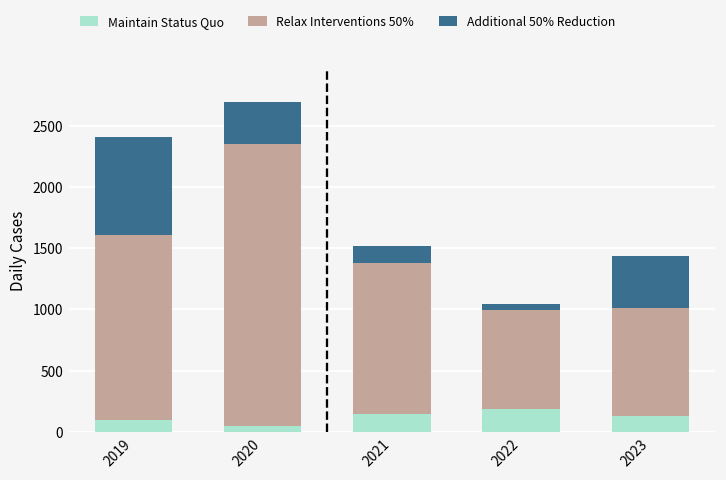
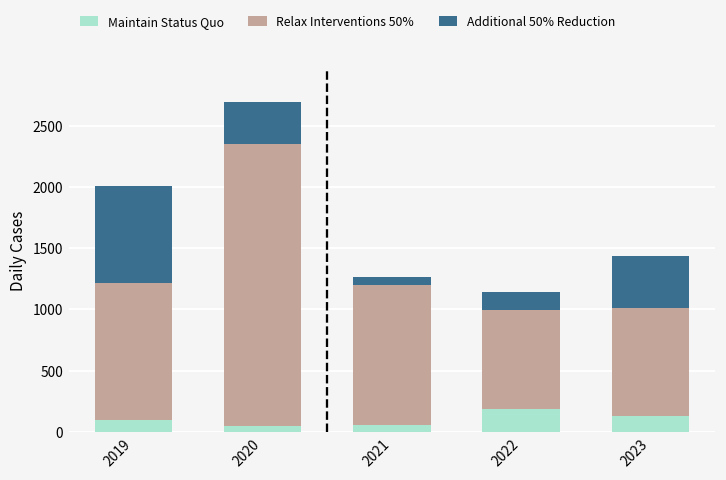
  {
    "Maintain Status Quo": {
      "2019": 100,
      "2020": 50,
-     "2021": 150,
+     "2021": 50,
      "2022": 190,
      "2023": 130
    },
    "Relax Interventions 50%": {
-     "2019": 1510,
+     "2019": 1110,
      "2020": 2300,
-     "2021": 1230,
+     "2021": 1150,
      "2022": 800,
      "2023": 880
    },
    "Additional 50% Reduction": {
      "2019": 800,
      "2020": 340,
-     "2021": 140,
-     "2022": 50,
+     "2021": 60,
+     "2022": 150,
      "2023": 430
    }
  }
